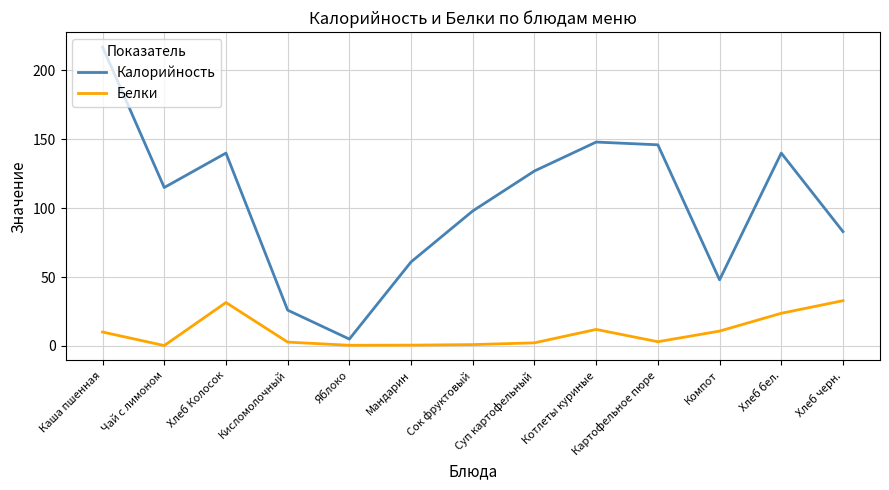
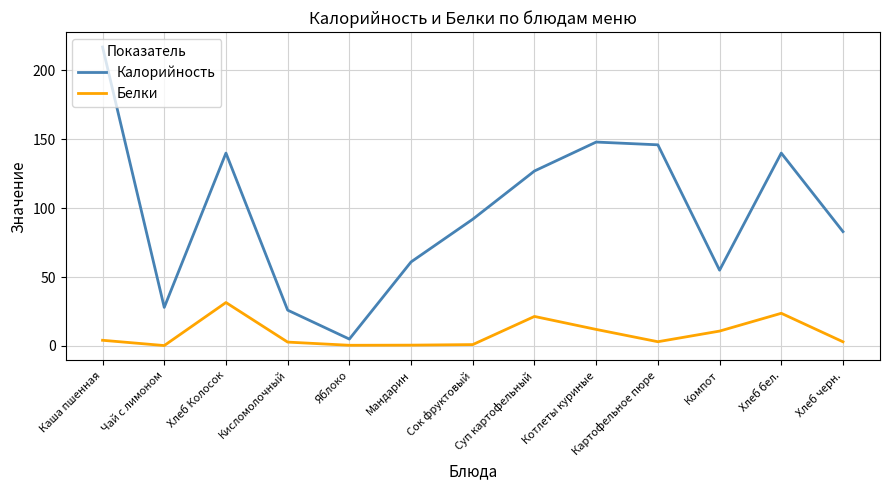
  {
    "Калорийность": {
-     "Чай с лимоном": 115,
+     "Чай с лимоном": 28,
      "Хлеб Колосок": 140,
      "Кисломолочный": 26,
      "Яблоко": 5,
      "Мандарин": 61,
-     "Сок фруктовый": 98,
+     "Сок фруктовый": 92,
      "Суп картофельный": 127,
      "Котлеты куриные": 148,
      "Картофельное пюре": 146,
-     "Компот": 48,
+     "Компот": 55,
      "Хлеб бел.": 140,
      "Хлеб черн.": 83
    },
    "Белки": {
-     "Каша пшенная": 10,
+     "Каша пшенная": 4,
      "Чай с лимоном": 0,
      "Хлеб Колосок": 32,
      "Кисломолочный": 3,
      "Яблоко": 1,
      "Мандарин": 1,
      "Сок фруктовый": 1,
-     "Суп картофельный": 2,
+     "Суп картофельный": 21,
      "Котлеты куриные": 12,
      "Картофельное пюре": 3,
      "Компот": 11,
      "Хлеб бел.": 24,
-     "Хлеб черн.": 33
+     "Хлеб черн.": 3
    }
  }
